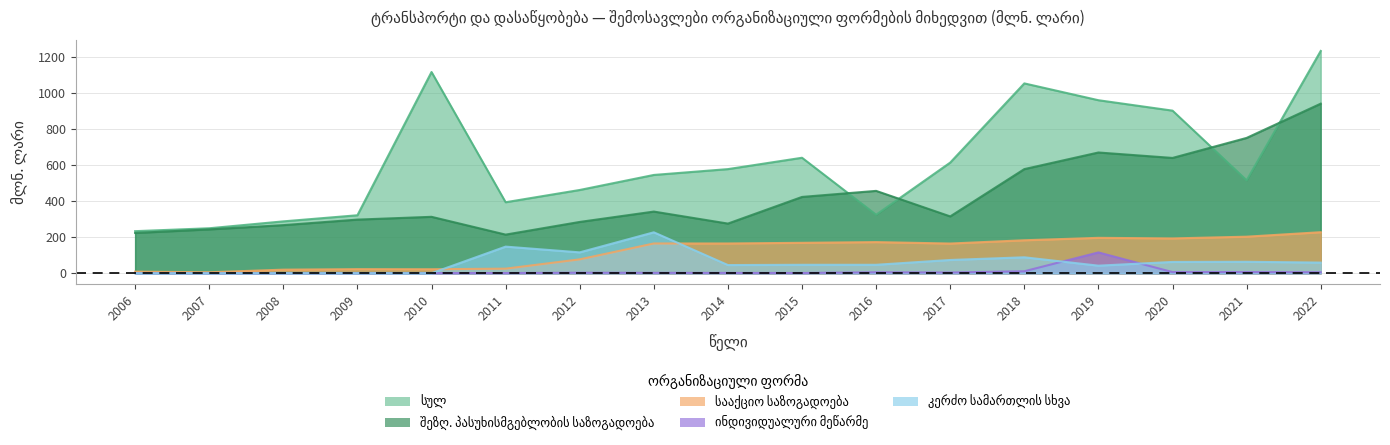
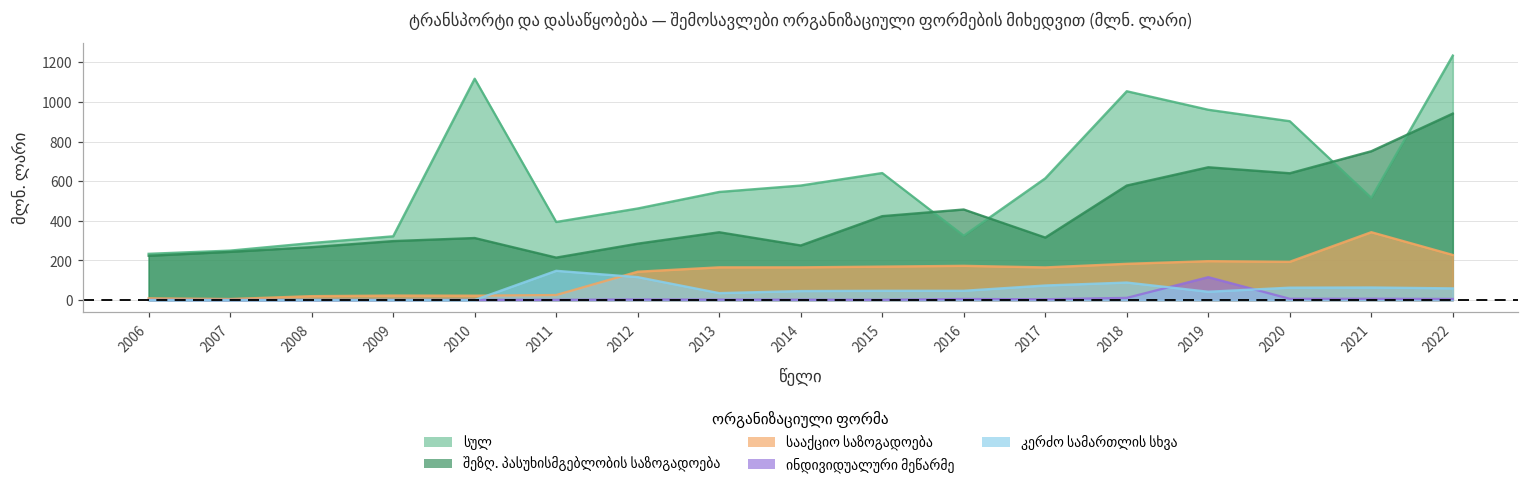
  {
    "სულ": {
      "2008": 290,
      "2009": 320,
      "2010": 1120,
      "2011": 390,
      "2012": 460,
      "2013": 550,
      "2014": 580,
      "2015": 640,
      "2016": 330,
      "2017": 610,
      "2018": 1050,
      "2019": 960,
      "2020": 900,
      "2021": 520,
      "2022": 1230
    },
    "შეზღ. პასუხისმგებლობის საზოგადოება": {
      "2008": 270,
      "2009": 300,
      "2010": 310,
      "2011": 210,
      "2012": 290,
      "2013": 340,
      "2014": 280,
      "2015": 420,
      "2016": 460,
      "2017": 320,
      "2018": 580,
      "2019": 670,
      "2020": 640,
      "2021": 750,
      "2022": 940
    },
    "სააქციო საზოგადოება": {
      "2008": 20,
      "2009": 20,
      "2010": 20,
      "2011": 30,
-     "2012": 80,
+     "2012": 140,
      "2013": 170,
      "2014": 170,
      "2015": 170,
      "2016": 170,
      "2017": 170,
      "2018": 180,
      "2019": 200,
      "2020": 190,
-     "2021": 200,
+     "2021": 340,
      "2022": 230
    },
    "ინდივიდუალური მეწარმე": {
      "2011": 0,
      "2012": 0,
      "2013": 0,
      "2014": 0,
      "2015": 0,
      "2016": 10,
      "2017": 0,
      "2018": 10,
      "2019": 120,
      "2020": 10,
      "2021": 10,
      "2022": 10
    },
    "კერძო სამართლის სხვა": {
      "2011": 150,
      "2012": 120,
-     "2013": 230,
+     "2013": 40,
      "2014": 50,
      "2015": 50,
      "2016": 50,
      "2017": 70,
      "2018": 90,
      "2019": 40,
      "2020": 60,
      "2021": 60,
      "2022": 60
    }
  }
